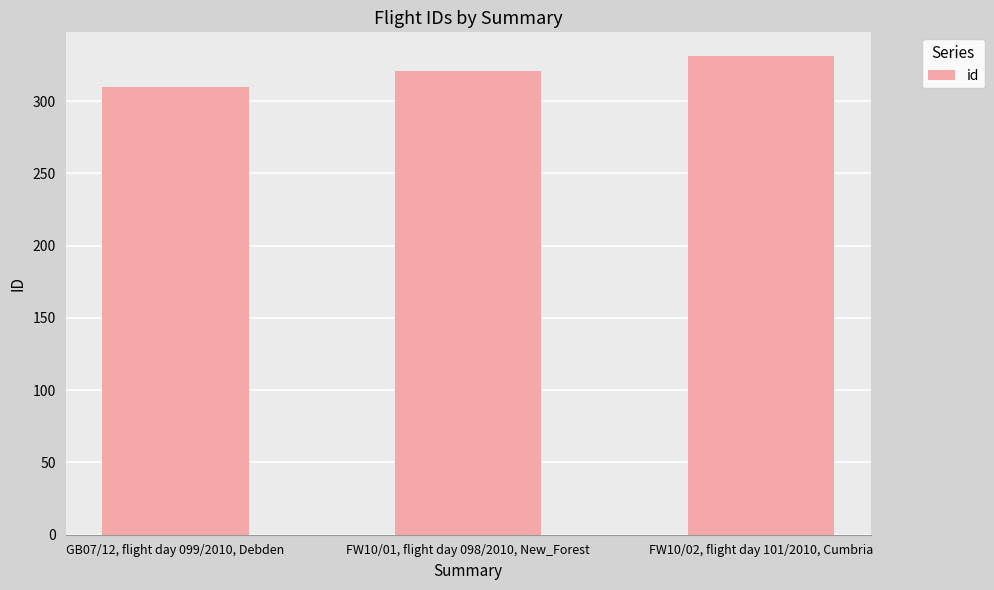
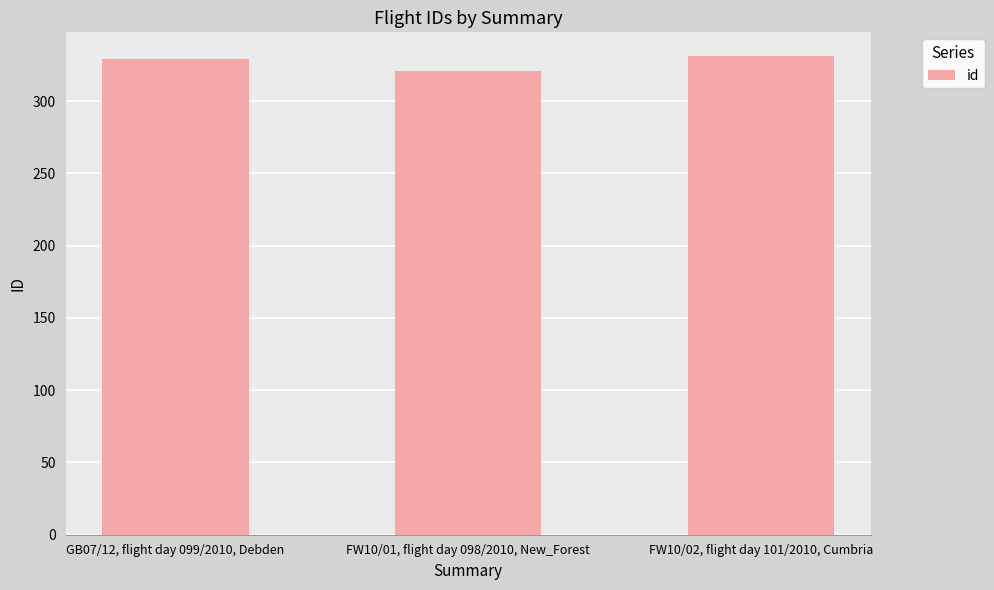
  {
-   "GB07/12, flight day 099/2010, Debden": 310,
+   "GB07/12, flight day 099/2010, Debden": 329,
    "FW10/01, flight day 098/2010, New_Forest": 321,
    "FW10/02, flight day 101/2010, Cumbria": 331
  }
